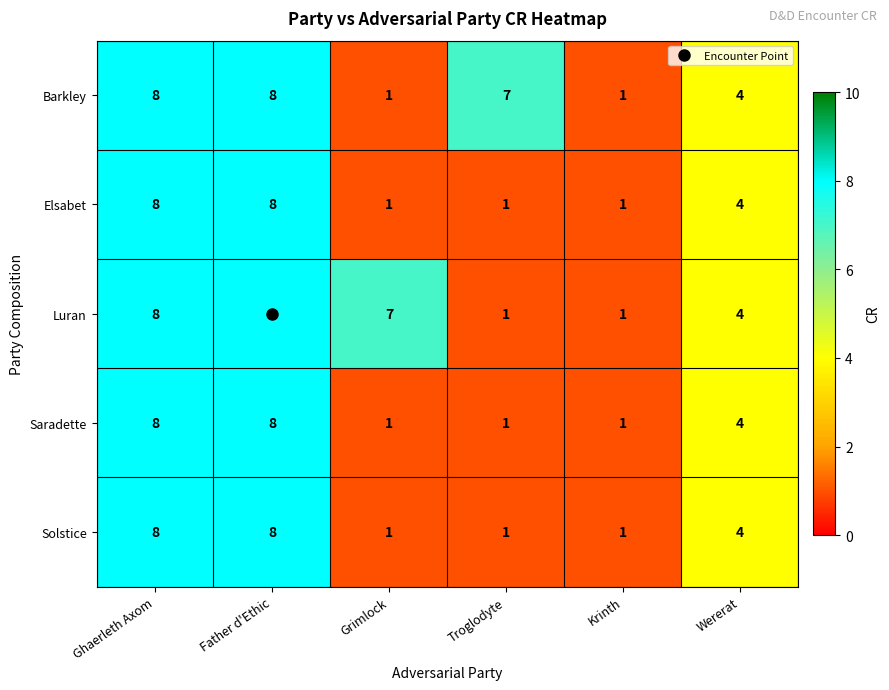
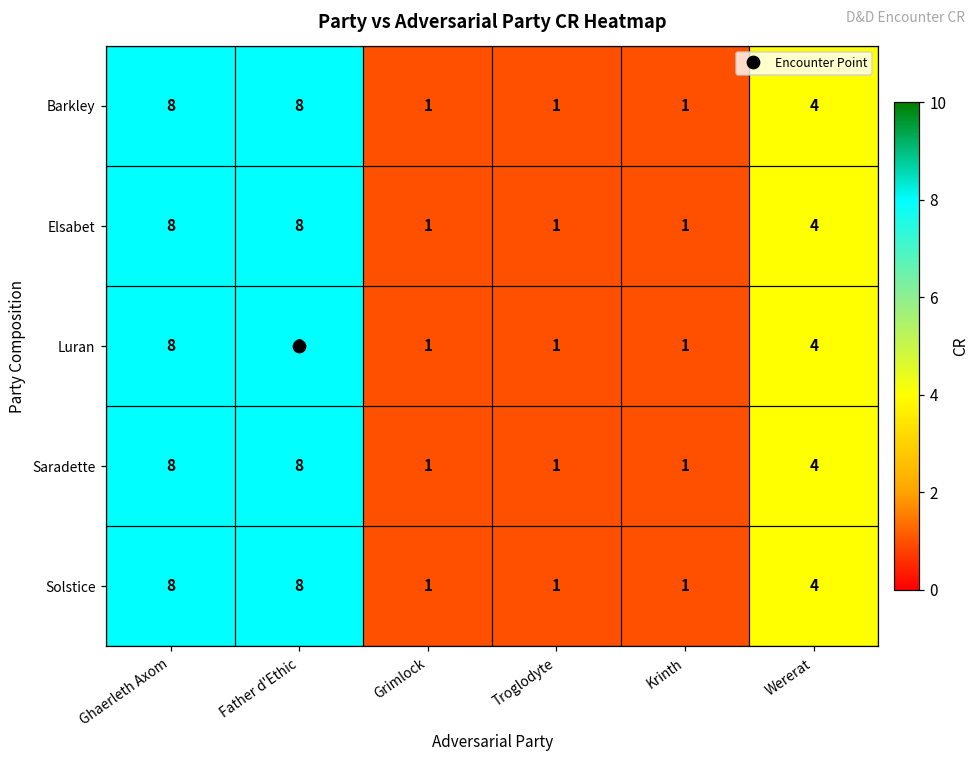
  {
    "Barkley": {
      "Ghaerleth Axom": 8,
      "Father d'Ethic": 8,
      "Grimlock": 1,
-     "Troglodyte": 7,
+     "Troglodyte": 1,
      "Krinth": 1,
      "Wererat": 4
    },
    "Elsabet": {
      "Ghaerleth Axom": 8,
      "Father d'Ethic": 8,
      "Grimlock": 1,
      "Troglodyte": 1,
      "Krinth": 1,
      "Wererat": 4
    },
    "Luran": {
      "Ghaerleth Axom": 8,
-     "Grimlock": 7,
+     "Grimlock": 1,
      "Troglodyte": 1,
      "Krinth": 1,
      "Wererat": 4
    },
    "Saradette": {
      "Ghaerleth Axom": 8,
      "Father d'Ethic": 8,
      "Grimlock": 1,
      "Troglodyte": 1,
      "Krinth": 1,
      "Wererat": 4
    },
    "Solstice": {
      "Ghaerleth Axom": 8,
      "Father d'Ethic": 8,
      "Grimlock": 1,
      "Troglodyte": 1,
      "Krinth": 1,
      "Wererat": 4
    }
  }
